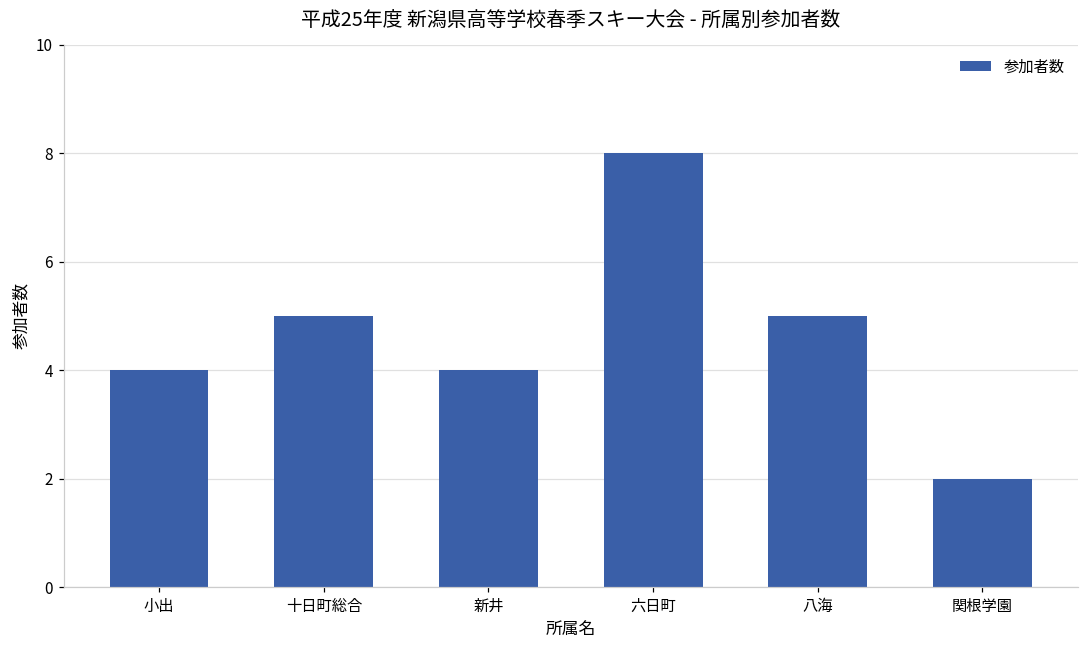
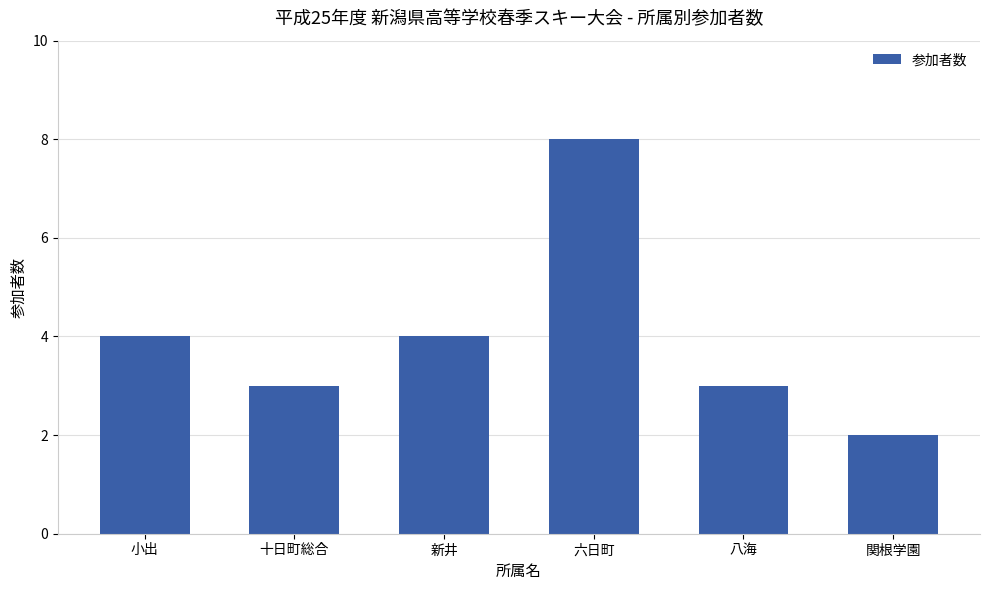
  {
    "小出": 4,
-   "十日町総合": 5,
+   "十日町総合": 3,
    "新井": 4,
    "六日町": 8,
-   "八海": 5,
+   "八海": 3,
    "関根学園": 2
  }
